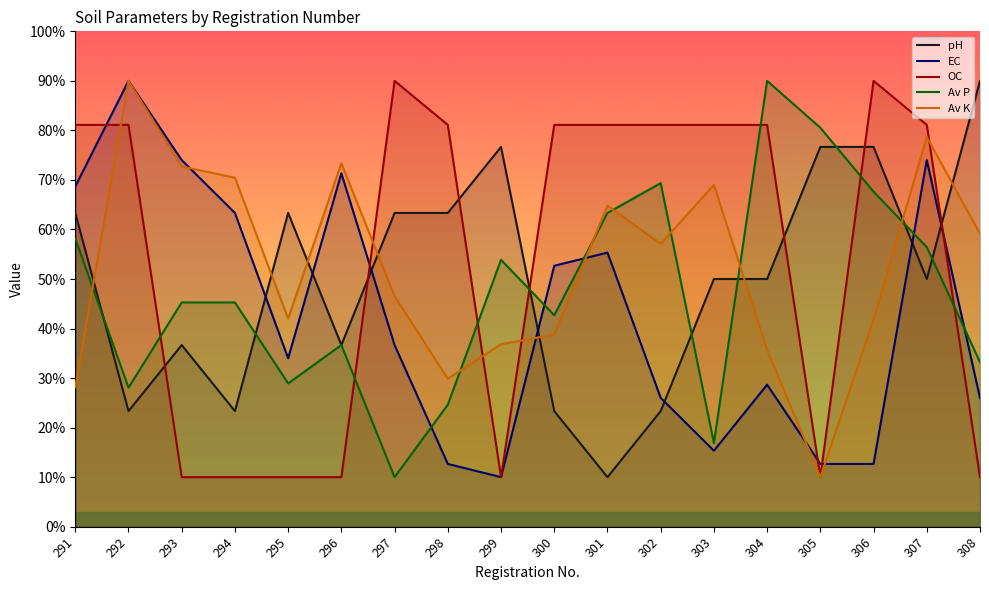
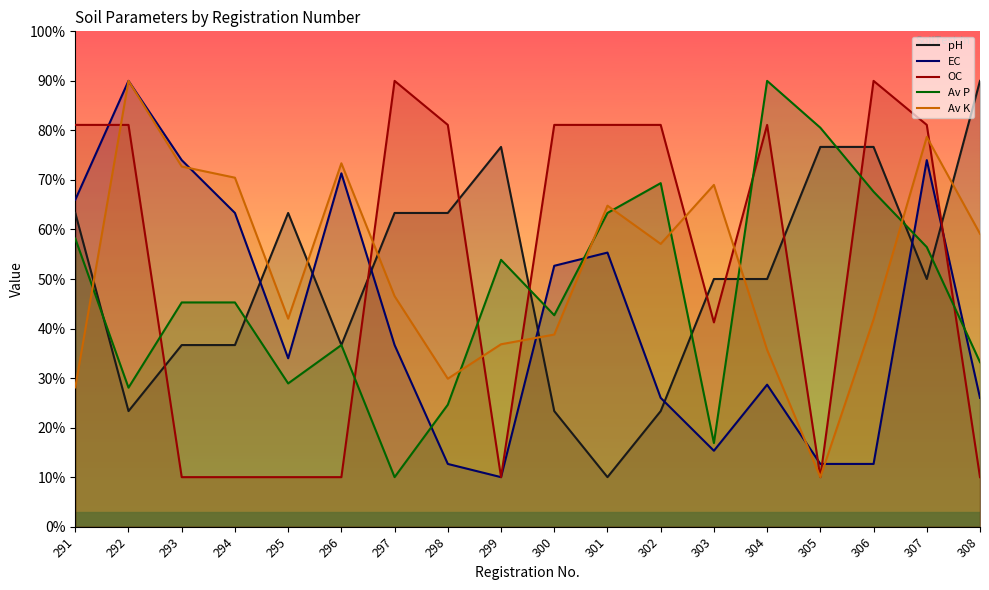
  {
    "pH": {
      "291": "63%",
      "292": "23%",
      "293": "37%",
-     "294": "23%",
+     "294": "37%",
      "295": "63%",
      "297": "63%",
      "298": "63%",
      "299": "77%",
      "300": "23%",
      "301": "10%",
      "302": "23%",
      "303": "50%",
      "304": "50%",
      "305": "77%",
      "306": "77%",
      "307": "50%",
      "308": "90%"
    },
    "EC": {
-     "291": "69%",
+     "291": "66%",
      "293": "74%",
      "294": "63%",
      "295": "34%",
      "296": "71%",
      "297": "37%",
      "298": "13%",
      "300": "53%",
      "301": "55%",
      "302": "26%",
      "303": "15%",
      "304": "29%",
      "305": "13%",
      "306": "13%",
      "307": "74%",
      "308": "26%"
    },
    "OC": {
      "291": "81%",
      "292": "81%",
      "293": "10%",
      "294": "10%",
      "295": "10%",
      "296": "10%",
      "297": "90%",
      "298": "81%",
      "300": "81%",
      "301": "81%",
      "302": "81%",
-     "303": "81%",
+     "303": "41%",
      "304": "81%",
      "306": "90%",
      "307": "81%",
      "308": "10%"
    },
    "Av P": {
      "291": "58%",
      "292": "28%",
      "293": "45%",
      "294": "45%",
      "295": "29%",
      "297": "10%",
      "298": "25%",
      "299": "54%",
      "300": "43%",
      "301": "63%",
      "302": "69%",
      "303": "17%",
      "304": "90%",
      "305": "81%",
      "306": "68%",
      "307": "56%",
      "308": "33%"
    },
    "Av K": {
      "291": "28%",
      "293": "73%",
      "294": "70%",
      "295": "42%",
      "296": "73%",
      "297": "47%",
      "298": "30%",
      "299": "37%",
      "300": "39%",
      "301": "65%",
      "302": "57%",
      "303": "69%",
      "304": "36%",
      "306": "42%",
      "307": "79%",
      "308": "59%"
    }
  }
